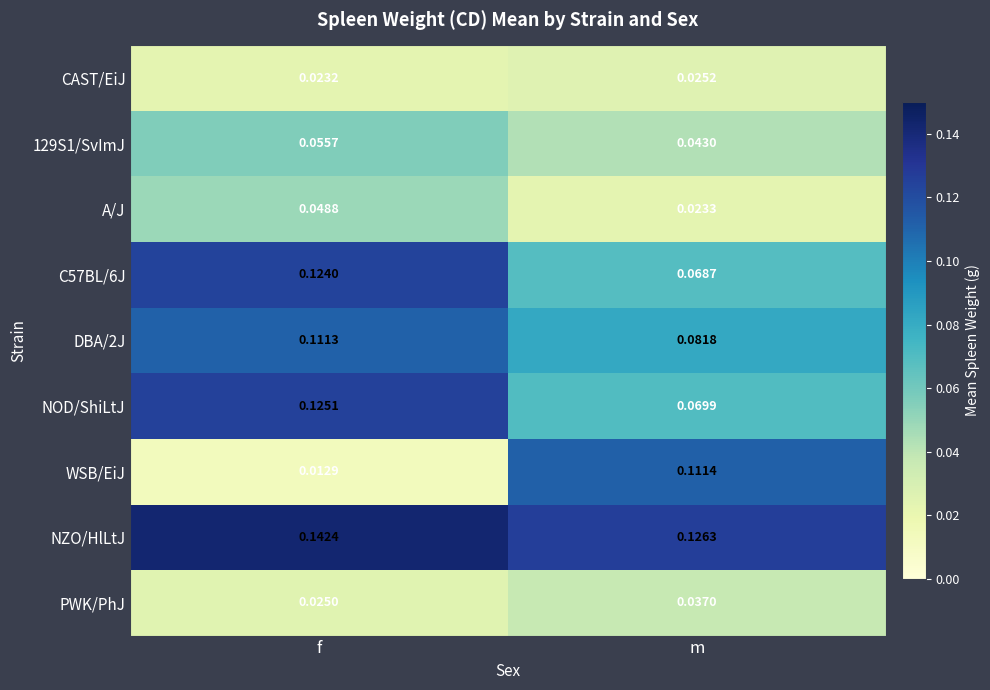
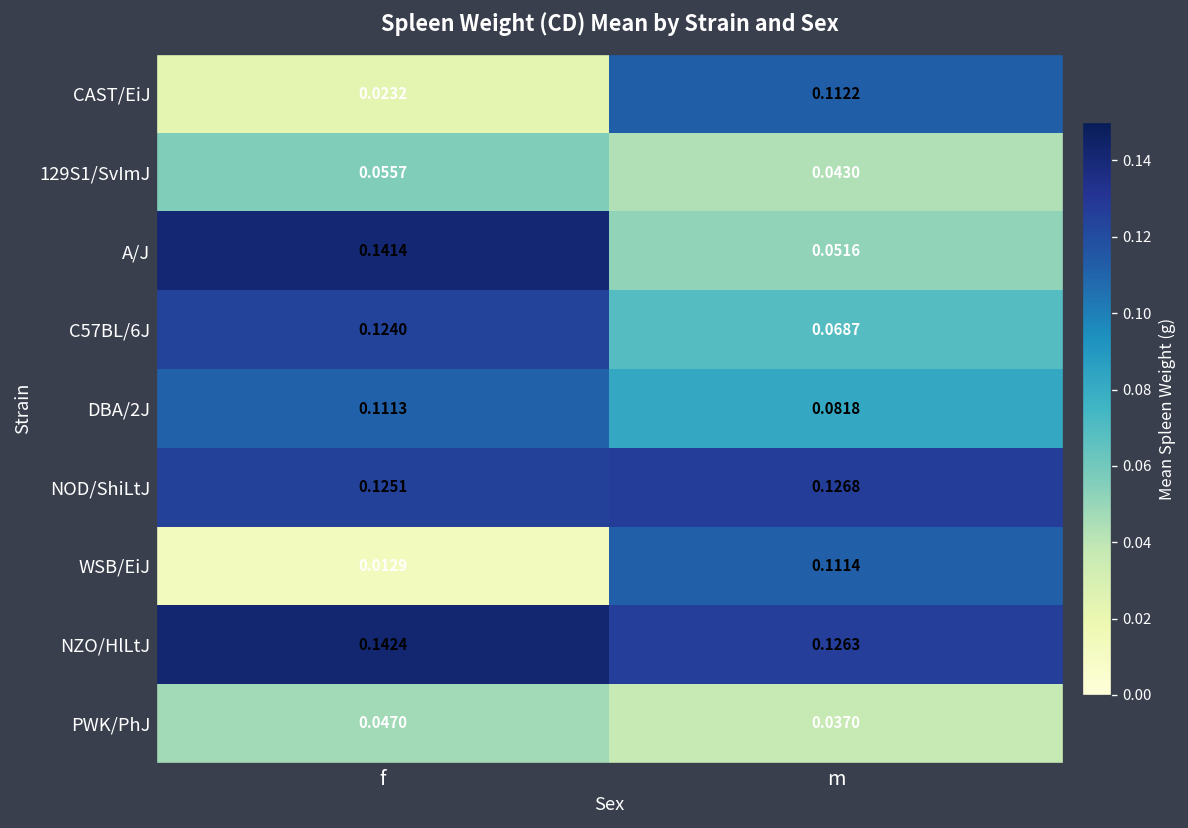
  {
    "CAST/EiJ": {
      "f": 0.0232,
-     "m": 0.0252
+     "m": 0.1122
    },
    "129S1/SvImJ": {
      "f": 0.0557,
      "m": 0.0430
    },
    "A/J": {
-     "f": 0.0488,
-     "m": 0.0233
+     "f": 0.1414,
+     "m": 0.0516
    },
    "C57BL/6J": {
      "f": 0.1240,
      "m": 0.0687
    },
    "DBA/2J": {
      "f": 0.1113,
      "m": 0.0818
    },
    "NOD/ShiLtJ": {
      "f": 0.1251,
-     "m": 0.0699
+     "m": 0.1268
    },
    "WSB/EiJ": {
      "f": 0.0129,
      "m": 0.1114
    },
    "NZO/HlLtJ": {
      "f": 0.1424,
      "m": 0.1263
    },
    "PWK/PhJ": {
-     "f": 0.0250,
+     "f": 0.0470,
      "m": 0.0370
    }
  }
